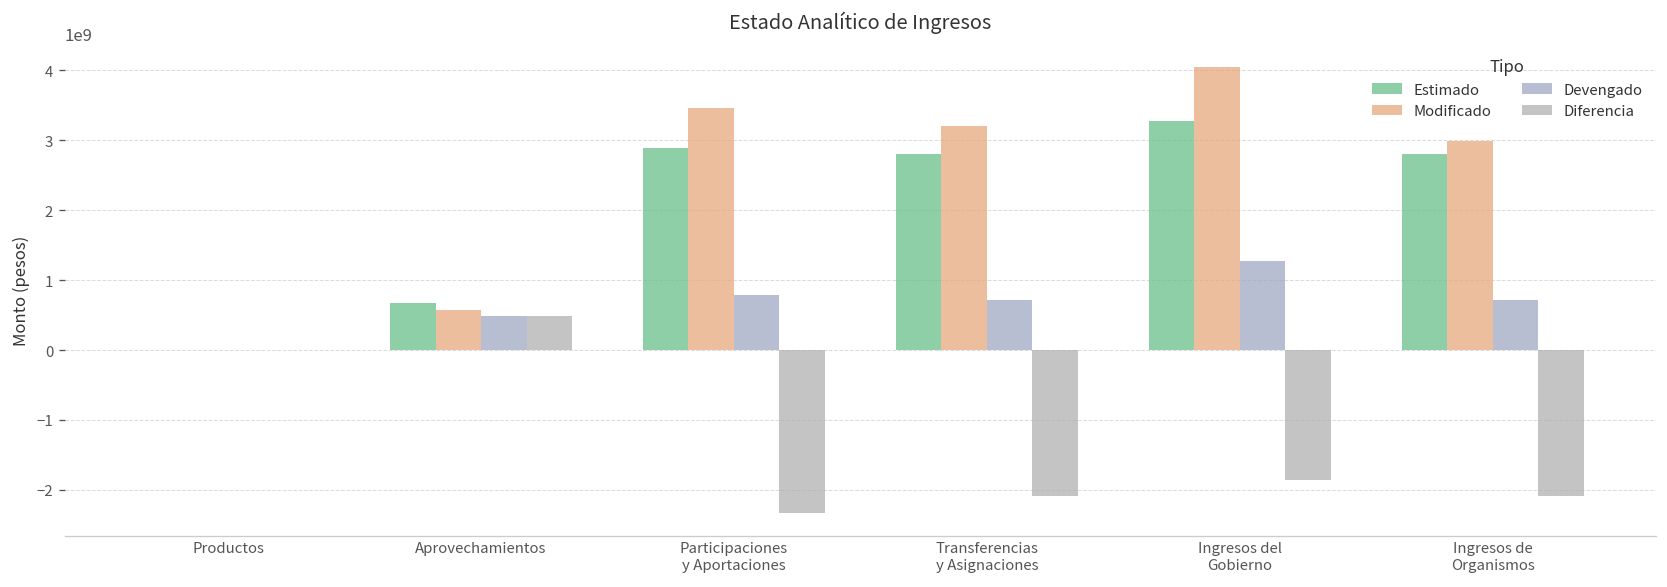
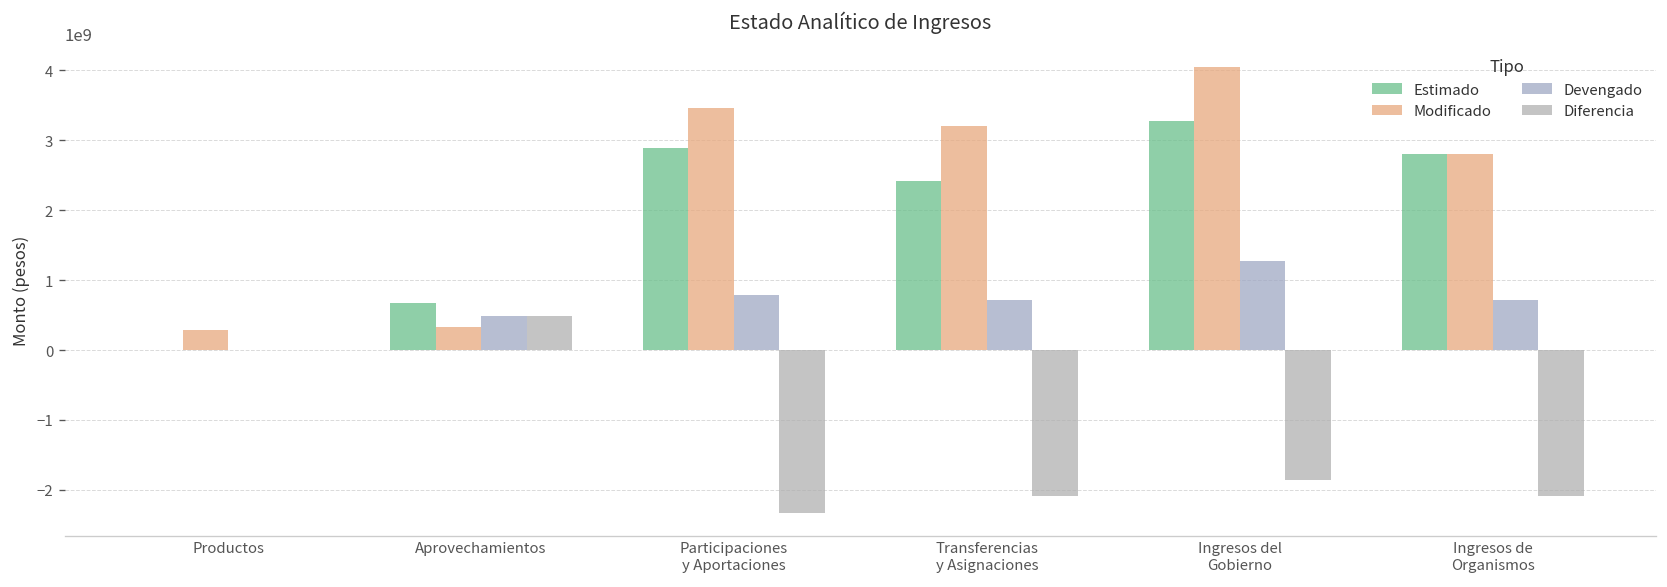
  {
    "Estimado": {
      "Aprovechamientos": 700000000,
      "Participaciones y Aportaciones": 2900000000,
-     "Transferencias y Asignaciones": 2800000000,
+     "Transferencias y Asignaciones": 2400000000,
      "Ingresos del Gobierno": 3300000000,
      "Ingresos de Organismos": 2800000000
    },
    "Modificado": {
-     "Productos": 0,
-     "Aprovechamientos": 600000000,
+     "Productos": 300000000,
+     "Aprovechamientos": 300000000,
      "Participaciones y Aportaciones": 3500000000,
      "Transferencias y Asignaciones": 3200000000,
      "Ingresos del Gobierno": 4000000000,
-     "Ingresos de Organismos": 3000000000
+     "Ingresos de Organismos": 2800000000
    }
  }
